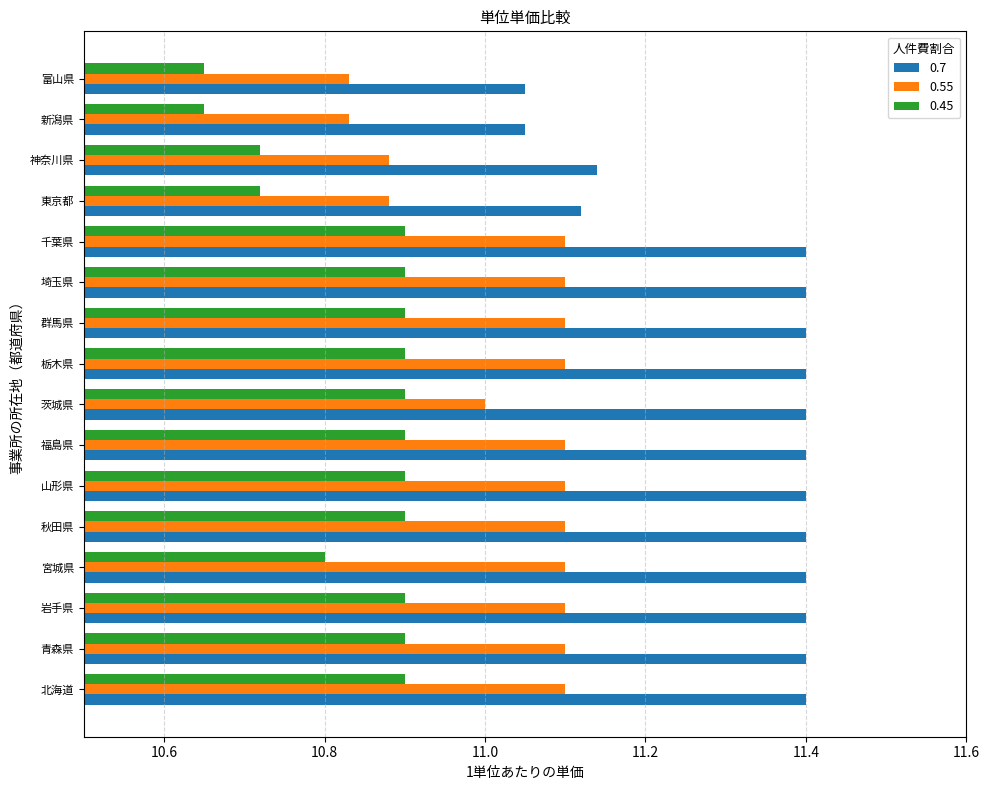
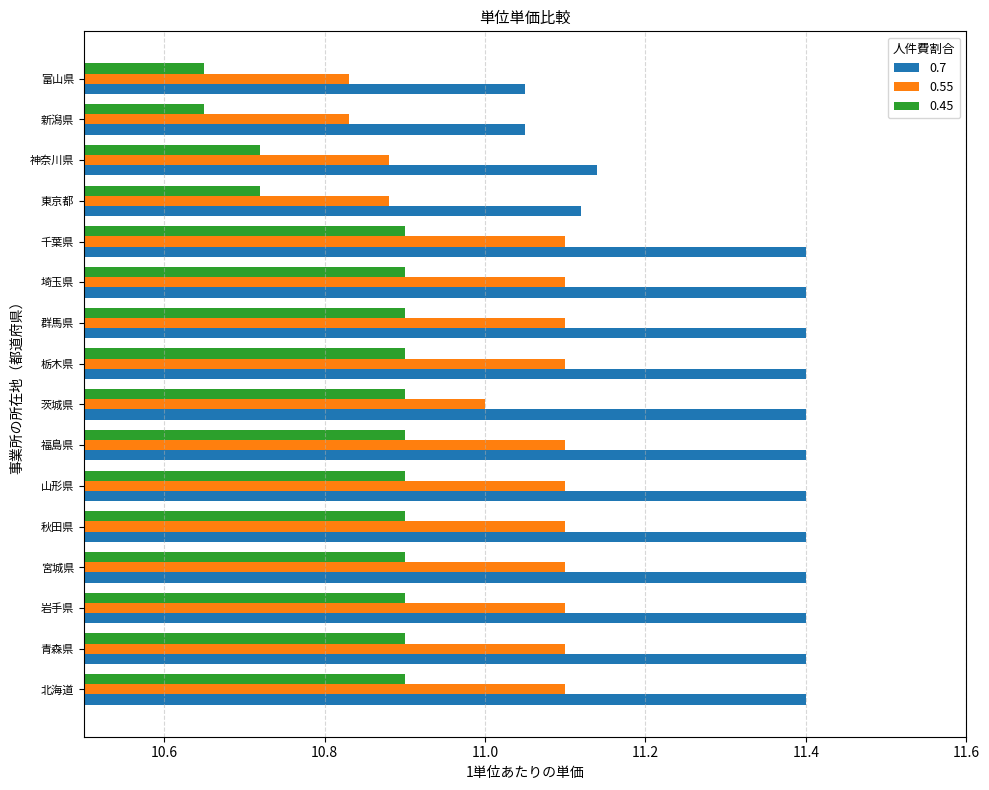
  {
    "0.7": {
      "富山県": 11.05,
      "新潟県": 11.05,
      "神奈川県": 11.14,
      "東京都": 11.12,
      "千葉県": 11.4,
      "埼玉県": 11.4,
      "群馬県": 11.4,
      "栃木県": 11.4,
      "茨城県": 11.4,
      "福島県": 11.4,
      "山形県": 11.4,
      "秋田県": 11.4,
      "宮城県": 11.4,
      "岩手県": 11.4,
      "青森県": 11.4,
      "北海道": 11.4
    },
    "0.55": {
      "富山県": 10.83,
      "新潟県": 10.83,
      "神奈川県": 10.88,
      "東京都": 10.88,
      "千葉県": 11.1,
      "埼玉県": 11.1,
      "群馬県": 11.1,
      "栃木県": 11.1,
      "茨城県": 11.0,
      "福島県": 11.1,
      "山形県": 11.1,
      "秋田県": 11.1,
      "宮城県": 11.1,
      "岩手県": 11.1,
      "青森県": 11.1,
      "北海道": 11.1
    },
    "0.45": {
      "富山県": 10.65,
      "新潟県": 10.65,
      "神奈川県": 10.72,
      "東京都": 10.72,
      "千葉県": 10.9,
      "埼玉県": 10.9,
      "群馬県": 10.9,
      "栃木県": 10.9,
      "茨城県": 10.9,
      "福島県": 10.9,
      "山形県": 10.9,
      "秋田県": 10.9,
-     "宮城県": 10.8,
+     "宮城県": 10.9,
      "岩手県": 10.9,
      "青森県": 10.9,
      "北海道": 10.9
    }
  }
